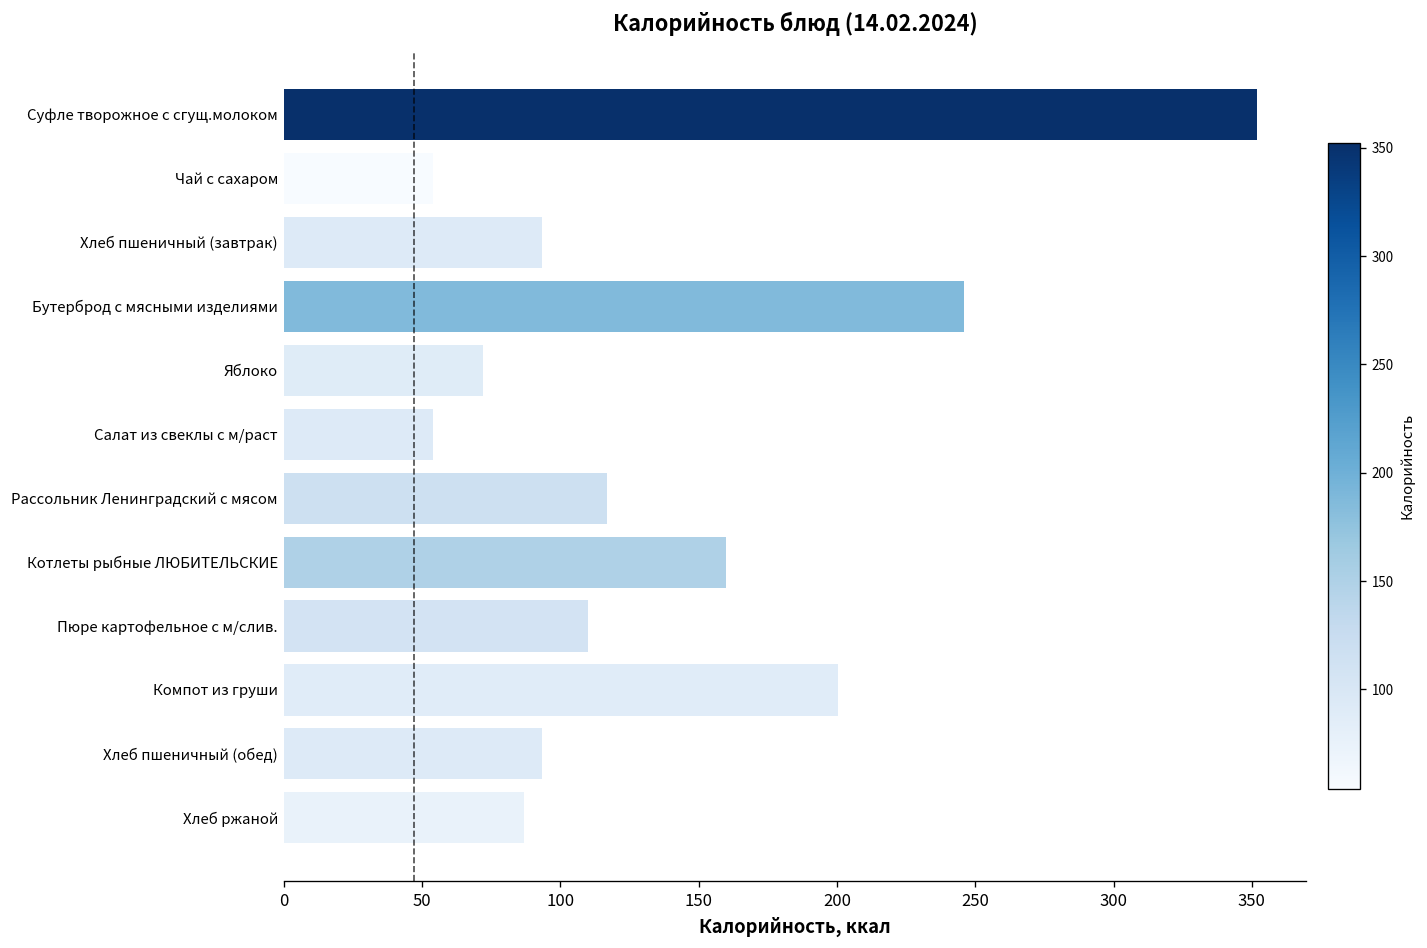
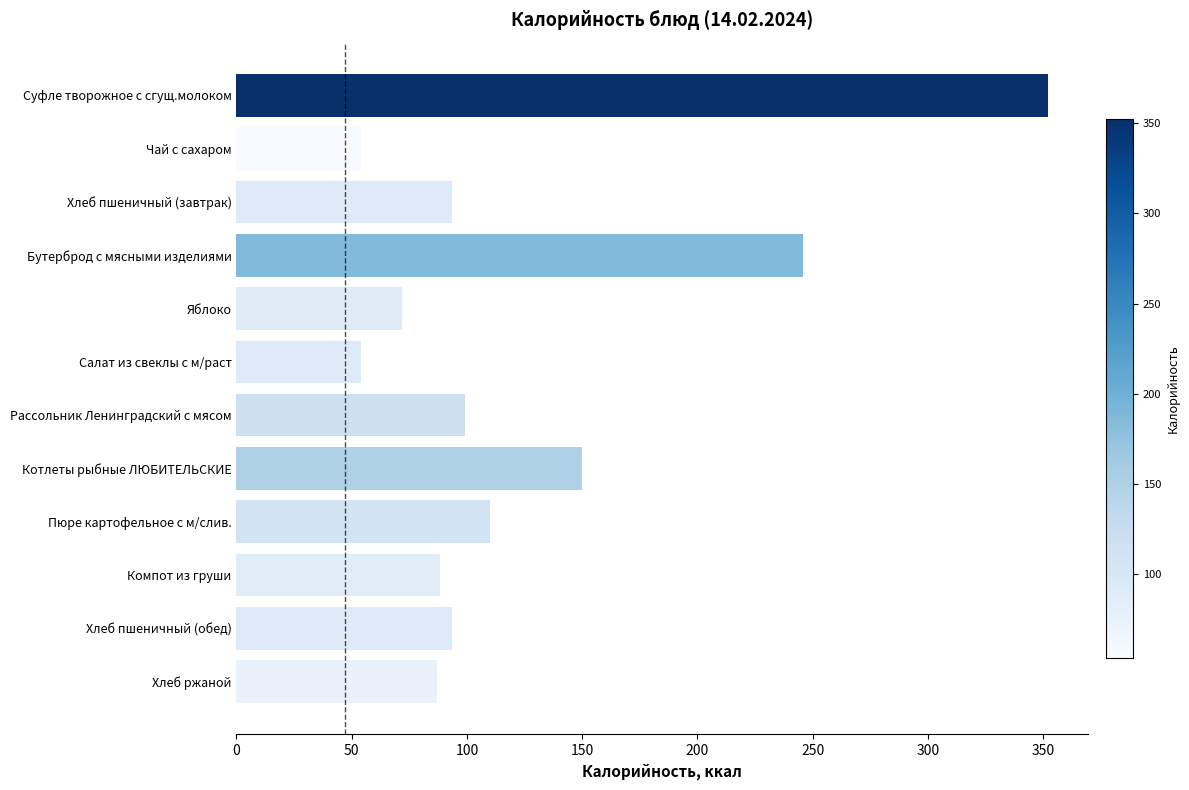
  {
    "Суфле творожное с сгущ.молоком": 352,
    "Чай с сахаром": 54,
    "Хлеб пшеничный (завтрак)": 94,
    "Бутерброд с мясными изделиями": 246,
    "Яблоко": 72,
    "Салат из свеклы с м/раст": 54,
-   "Рассольник Ленинградский с мясом": 117,
-   "Котлеты рыбные ЛЮБИТЕЛЬСКИЕ": 160,
+   "Рассольник Ленинградский с мясом": 99,
+   "Котлеты рыбные ЛЮБИТЕЛЬСКИЕ": 150,
    "Пюре картофельное с м/слив.": 110,
-   "Компот из груши": 200,
+   "Компот из груши": 88,
    "Хлеб пшеничный (обед)": 94,
    "Хлеб ржаной": 87
  }
